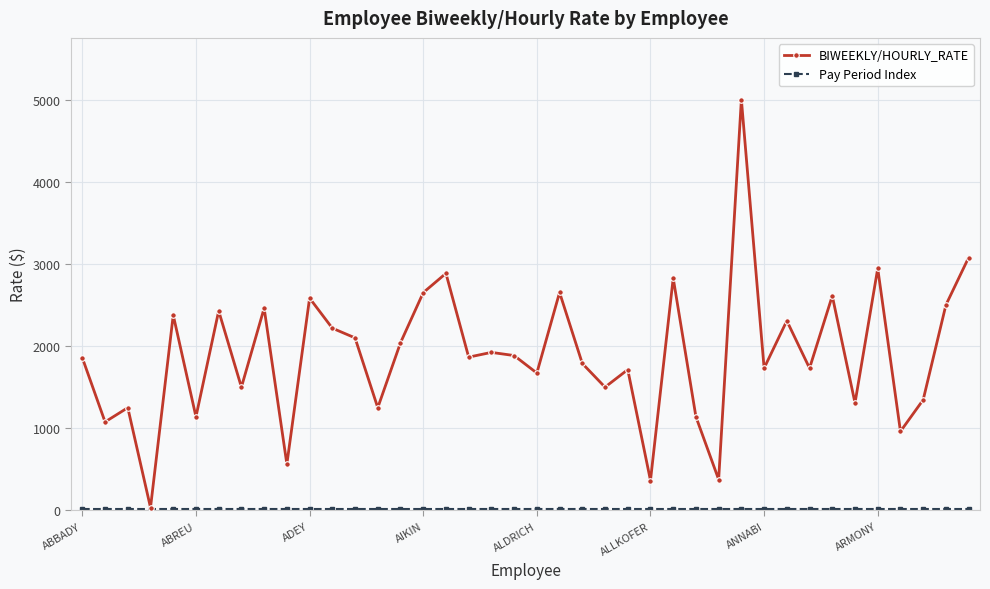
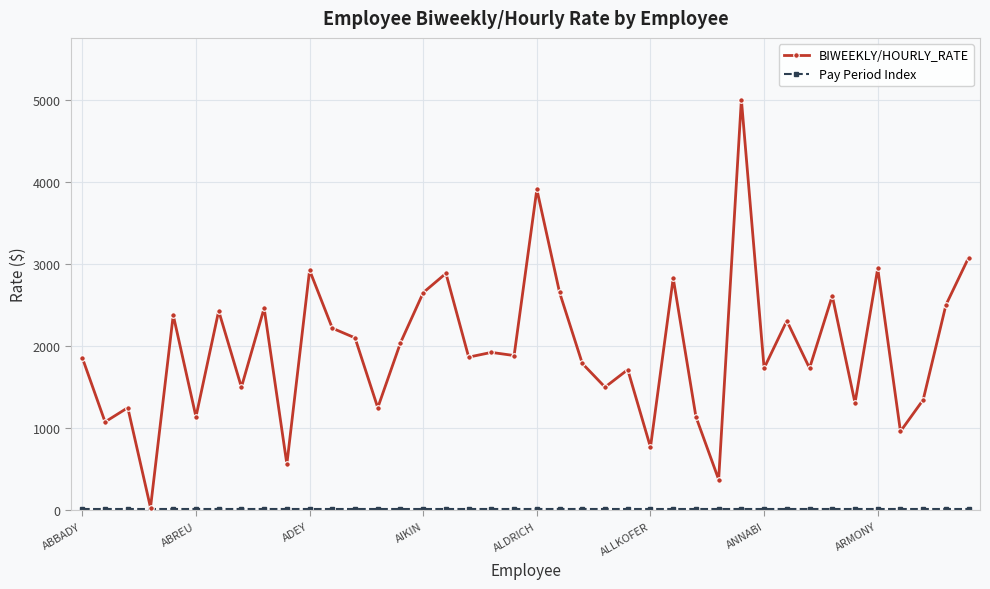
  {
    "BIWEEKLY/HOURLY_RATE": {
      "ABBADY": 1900,
      "ABREU": 1100,
-     "ADEY": 2600,
+     "ADEY": 2900,
      "AIKIN": 2700,
-     "ALDRICH": 1700,
-     "ALLKOFER": 400,
+     "ALDRICH": 3900,
+     "ALLKOFER": 800,
      "ANNABI": 1700,
      "ARMONY": 2900
    },
    "Pay Period Index": {
      "ABBADY": 0,
      "ABREU": 0,
      "ADEY": 0,
      "AIKIN": 0,
      "ALDRICH": 0,
      "ALLKOFER": 0,
      "ANNABI": 0,
      "ARMONY": 0
    }
  }
